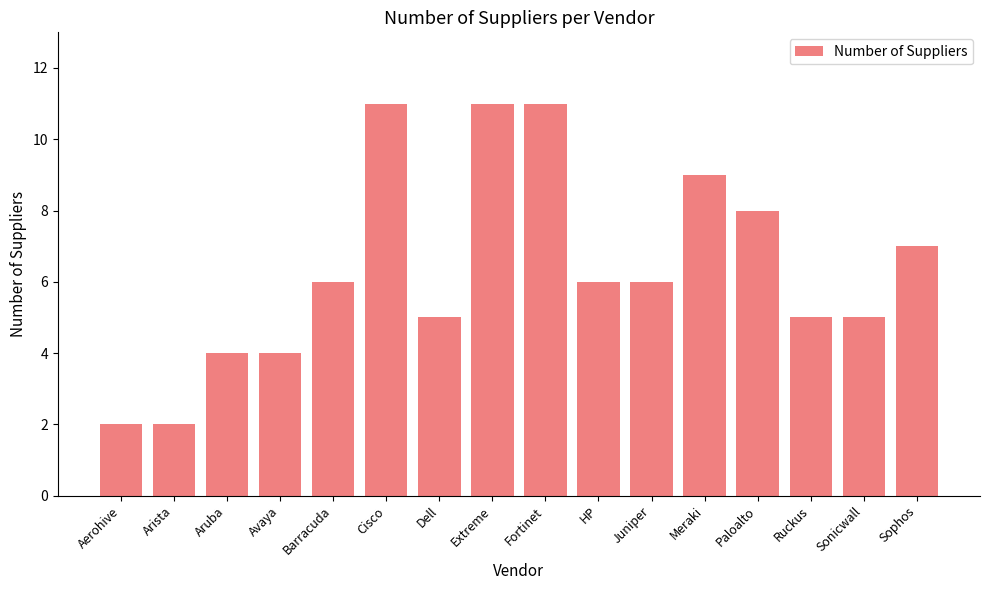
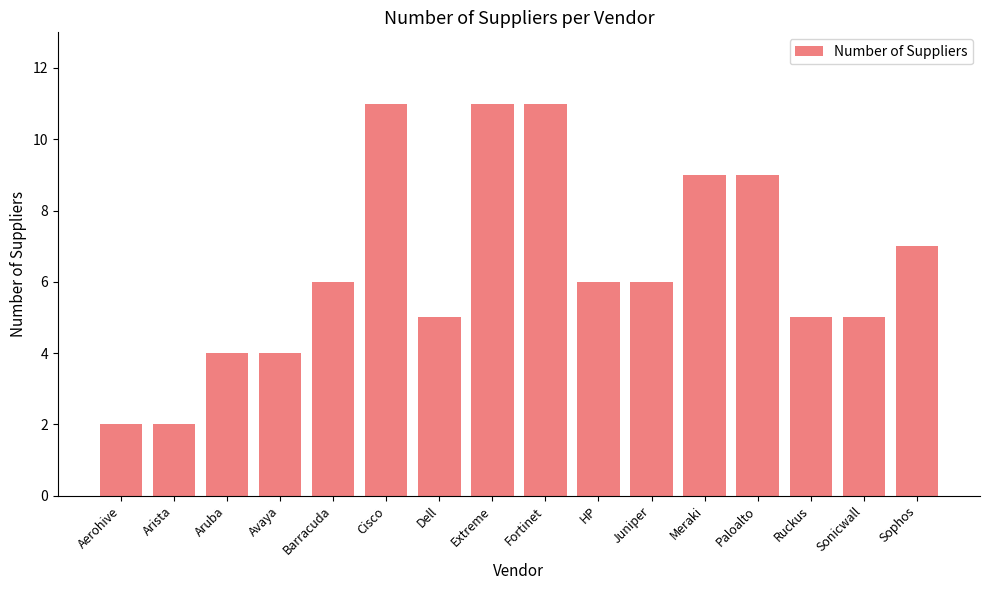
  {
    "Aerohive": 2,
    "Arista": 2,
    "Aruba": 4,
    "Avaya": 4,
    "Barracuda": 6,
    "Cisco": 11,
    "Dell": 5,
    "Extreme": 11,
    "Fortinet": 11,
    "HP": 6,
    "Juniper": 6,
    "Meraki": 9,
-   "Paloalto": 8,
+   "Paloalto": 9,
    "Ruckus": 5,
    "Sonicwall": 5,
    "Sophos": 7
  }
